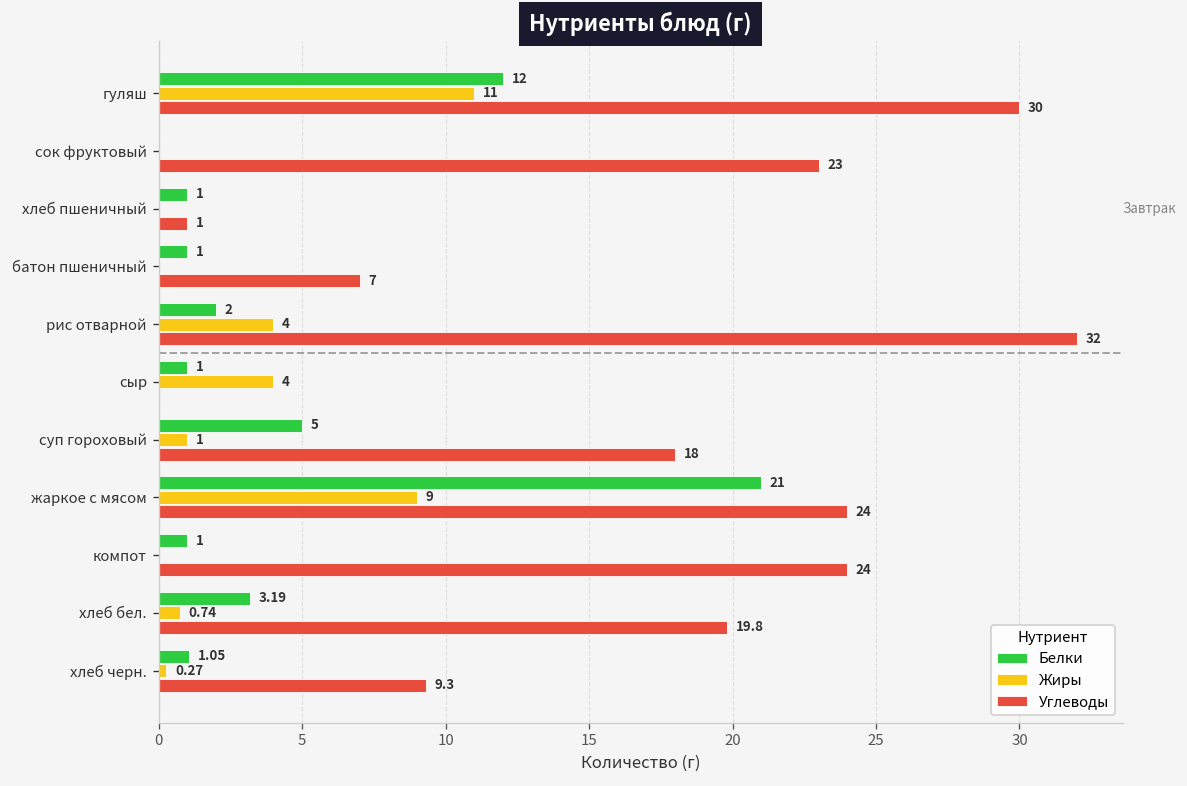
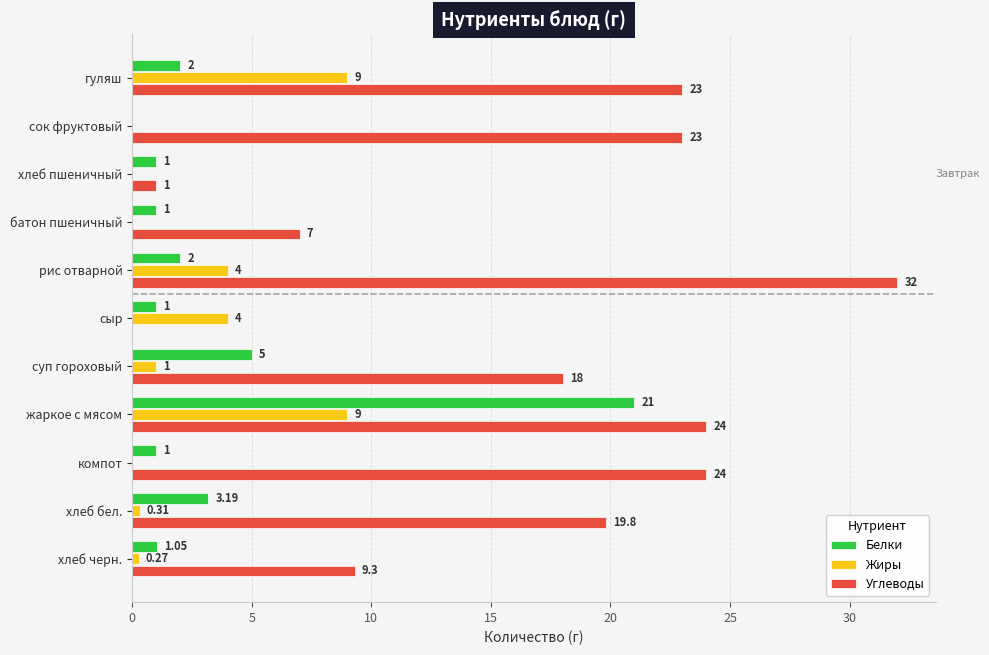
  {
    "Белки": {
-     "гуляш": 12,
+     "гуляш": 2,
      "хлеб пшеничный": 1,
      "батон пшеничный": 1,
      "рис отварной": 2,
      "сыр": 1,
      "суп гороховый": 5,
      "жаркое с мясом": 21,
      "компот": 1,
      "хлеб бел.": 3.19,
      "хлеб черн.": 1.05
    },
    "Жиры": {
-     "гуляш": 11,
+     "гуляш": 9,
      "рис отварной": 4,
      "сыр": 4,
      "суп гороховый": 1,
      "жаркое с мясом": 9,
-     "хлеб бел.": 0.74,
+     "хлеб бел.": 0.31,
      "хлеб черн.": 0.27
    },
    "Углеводы": {
-     "гуляш": 30,
+     "гуляш": 23,
      "сок фруктовый": 23,
      "хлеб пшеничный": 1,
      "батон пшеничный": 7,
      "рис отварной": 32,
      "суп гороховый": 18,
      "жаркое с мясом": 24,
      "компот": 24,
      "хлеб бел.": 19.8,
      "хлеб черн.": 9.3
    }
  }
